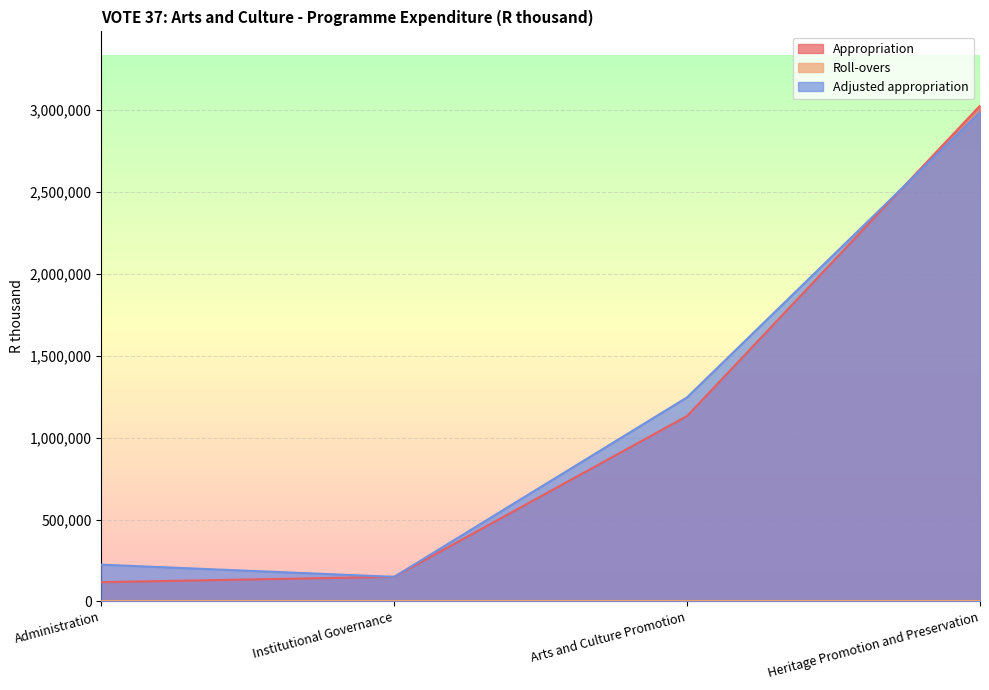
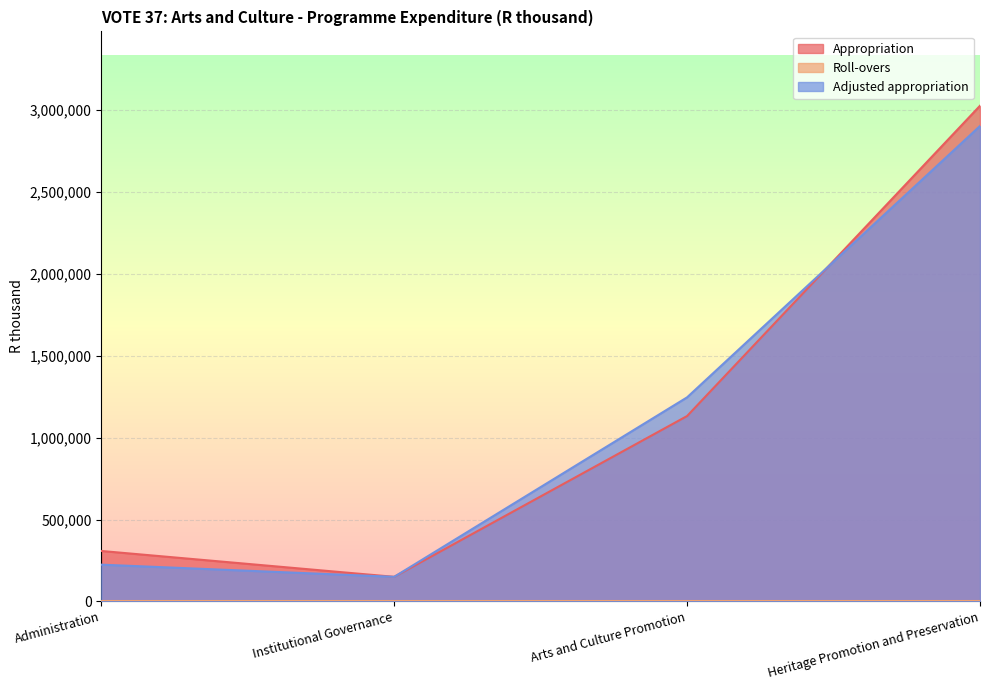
  {
    "Appropriation": {
-     "Administration": "120,000",
+     "Administration": "310,000",
      "Arts and Culture Promotion": "1,130,000",
      "Heritage Promotion and Preservation": "3,030,000"
    },
    "Roll-overs": {
      "Administration": "0",
      "Institutional Governance": "0",
      "Arts and Culture Promotion": "0",
      "Heritage Promotion and Preservation": "0"
    },
    "Adjusted appropriation": {
      "Administration": "220,000",
      "Arts and Culture Promotion": "1,250,000",
-     "Heritage Promotion and Preservation": "2,990,000"
+     "Heritage Promotion and Preservation": "2,900,000"
    }
  }
